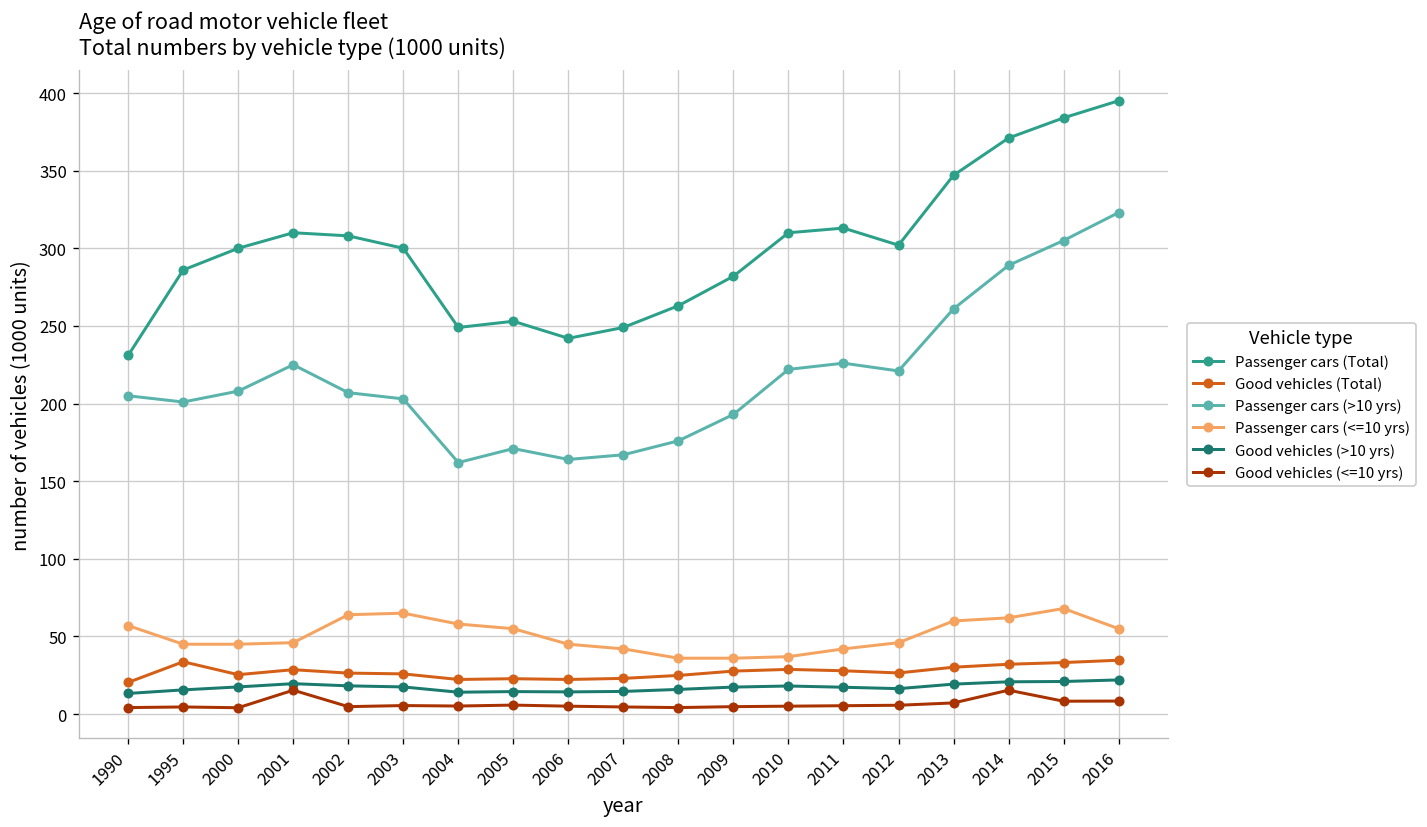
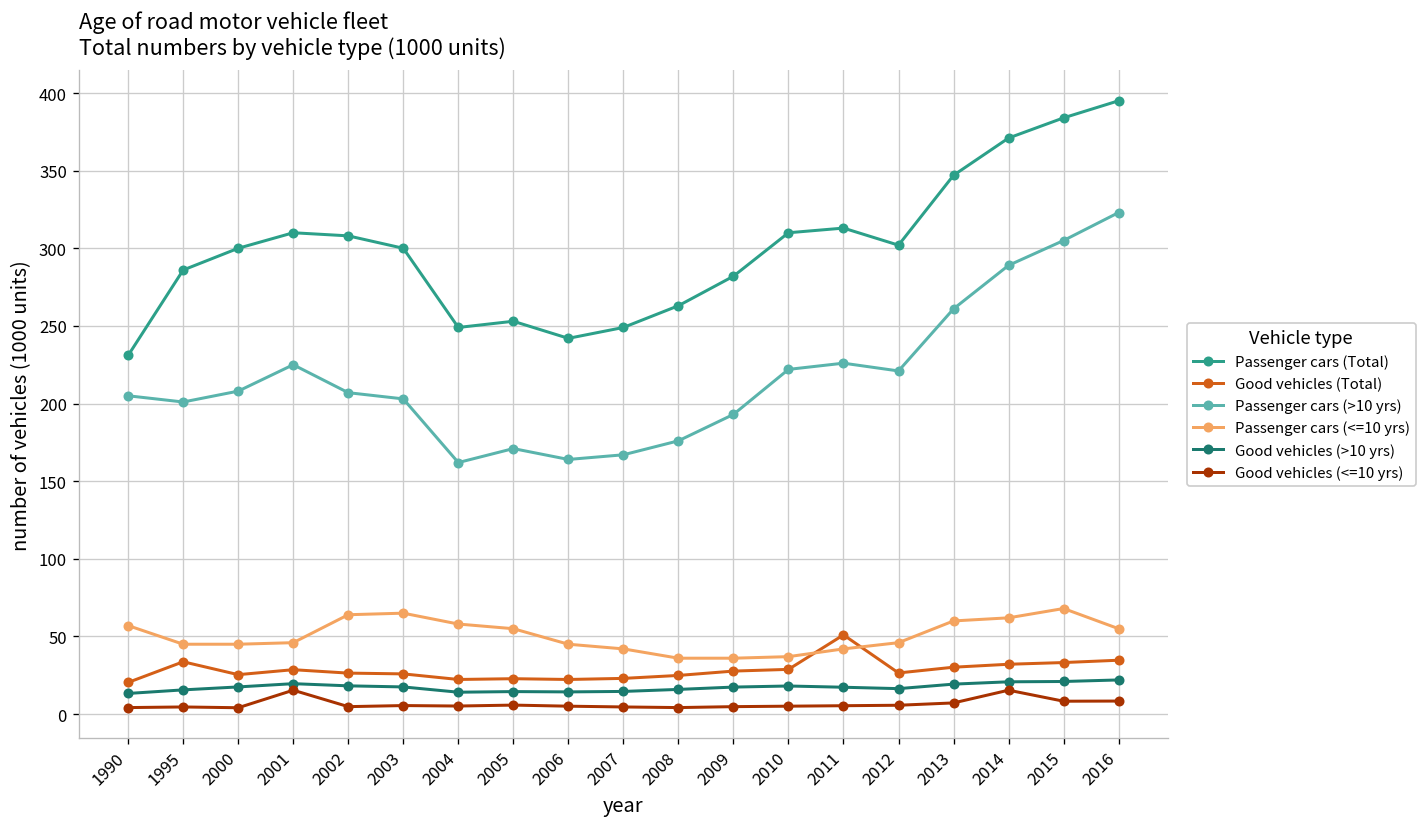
  {
    "Good vehicles (Total)": {
      "1990": 20,
      "1995": 34,
      "2000": 25,
      "2001": 29,
      "2002": 26,
      "2003": 26,
      "2004": 22,
      "2005": 23,
      "2006": 22,
      "2007": 23,
      "2008": 25,
      "2009": 28,
      "2010": 29,
-     "2011": 28,
+     "2011": 51,
      "2012": 27,
      "2013": 30,
      "2014": 32,
      "2015": 33,
      "2016": 35
    },
    "Passenger cars (>10 yrs)": {
      "1990": 205,
      "1995": 201,
      "2000": 208,
      "2001": 225,
      "2002": 207,
      "2003": 203,
      "2004": 162,
      "2005": 171,
      "2006": 164,
      "2007": 167,
      "2008": 176,
      "2009": 193,
      "2010": 222,
      "2011": 226,
      "2012": 221,
      "2013": 261,
      "2014": 289,
      "2015": 305,
      "2016": 323
    },
    "Passenger cars (<=10 yrs)": {
      "1990": 57,
      "1995": 45,
      "2000": 45,
      "2001": 46,
      "2002": 64,
      "2003": 65,
      "2004": 58,
      "2005": 55,
      "2006": 45,
      "2007": 42,
      "2008": 36,
      "2009": 36,
      "2010": 37,
      "2011": 42,
      "2012": 46,
      "2013": 60,
      "2014": 62,
      "2015": 68,
      "2016": 55
    },
    "Good vehicles (<=10 yrs)": {
      "1990": 4,
      "1995": 5,
      "2000": 4,
      "2001": 15,
      "2002": 5,
      "2003": 6,
      "2004": 5,
      "2005": 6,
      "2006": 5,
      "2007": 5,
      "2008": 4,
      "2009": 5,
      "2010": 5,
      "2011": 5,
      "2012": 6,
      "2013": 7,
      "2014": 15,
      "2015": 8,
      "2016": 8
    }
  }
